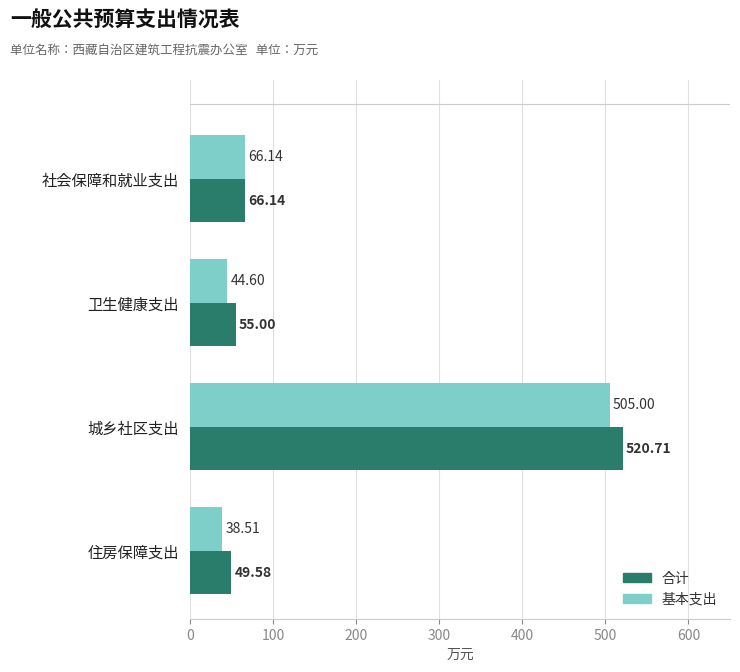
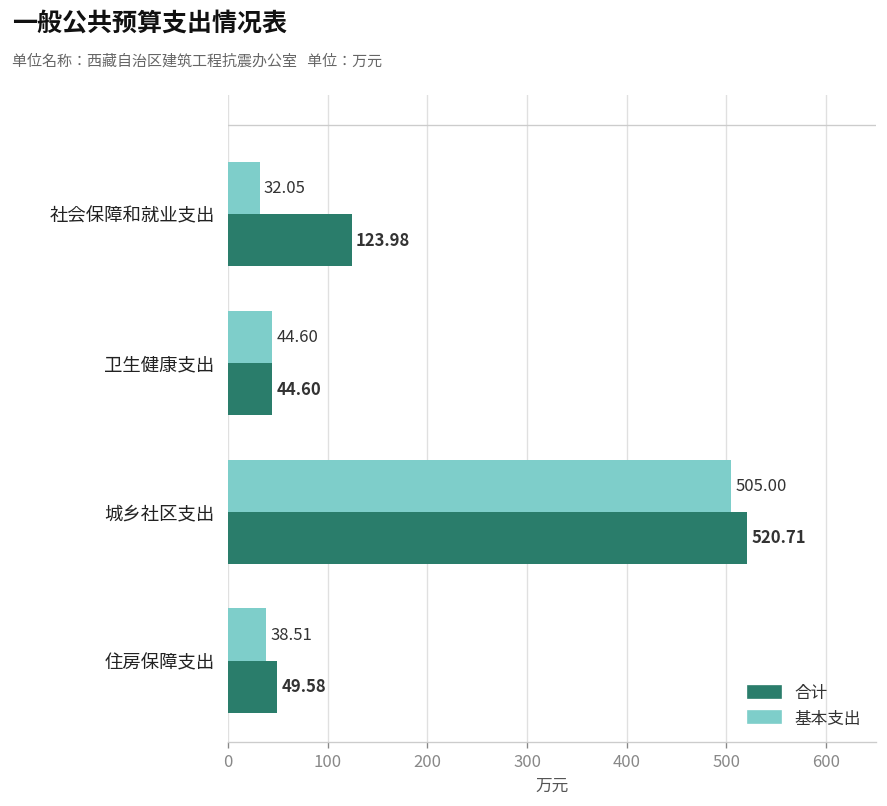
  {
    "合计": {
-     "社会保障和就业支出": 66.14,
-     "卫生健康支出": 55.00,
+     "社会保障和就业支出": 123.98,
+     "卫生健康支出": 44.60,
      "城乡社区支出": 520.71,
      "住房保障支出": 49.58
    },
    "基本支出": {
-     "社会保障和就业支出": 66.14,
+     "社会保障和就业支出": 32.05,
      "卫生健康支出": 44.60,
      "城乡社区支出": 505.00,
      "住房保障支出": 38.51
    }
  }
